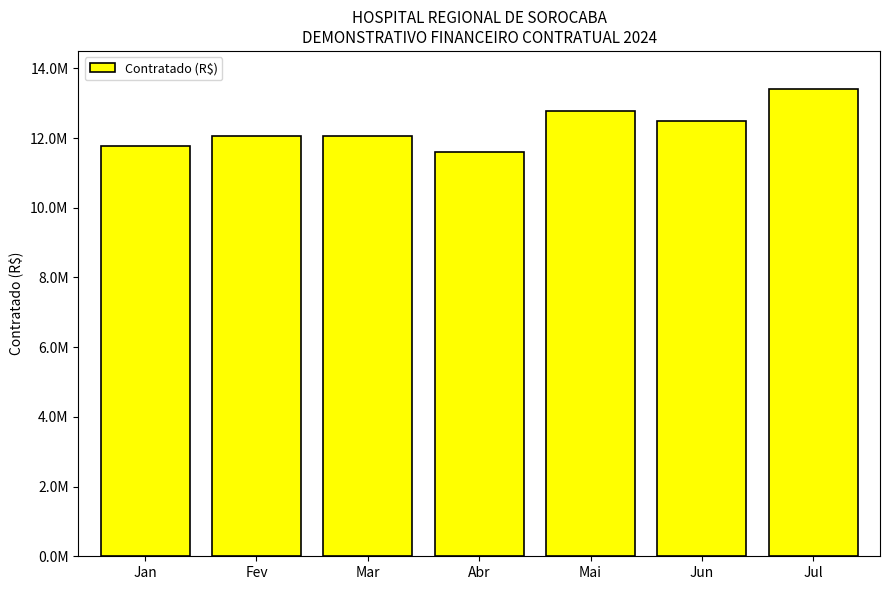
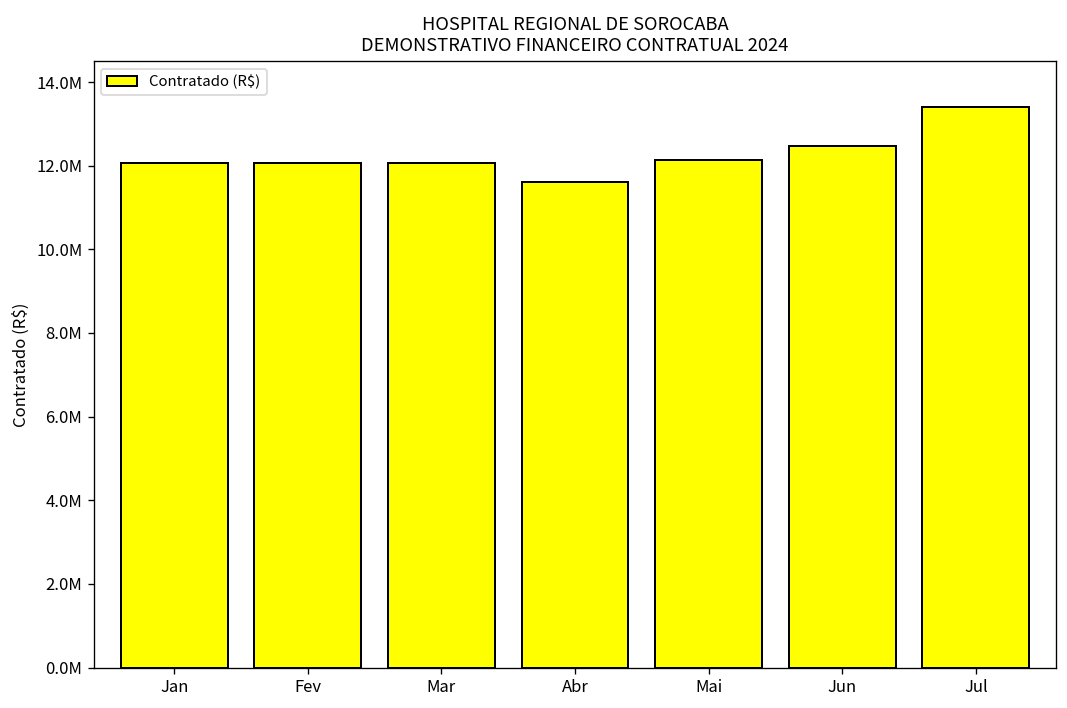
  {
-   "Jan": 11800000,
+   "Jan": 12100000,
    "Fev": 12100000,
    "Mar": 12100000,
    "Abr": 11600000,
-   "Mai": 12800000,
+   "Mai": 12100000,
    "Jun": 12500000,
    "Jul": 13400000
  }
